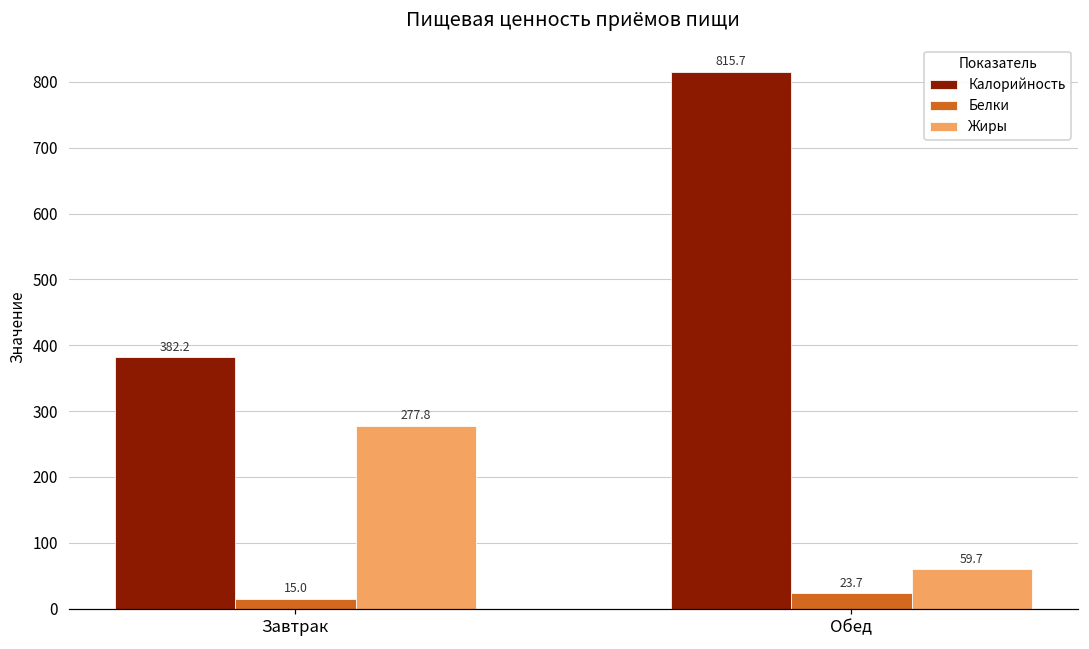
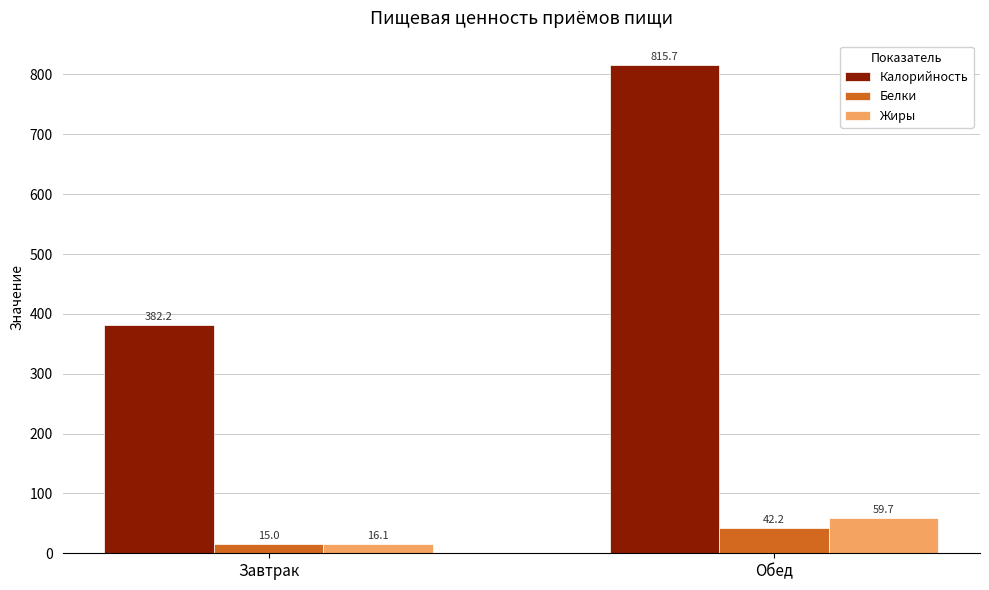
  {
    "Калорийность": {
      "Завтрак": 382.2,
      "Обед": 815.7
    },
    "Белки": {
      "Завтрак": 15.0,
-     "Обед": 23.7
+     "Обед": 42.2
    },
    "Жиры": {
-     "Завтрак": 277.8,
+     "Завтрак": 16.1,
      "Обед": 59.7
    }
  }
